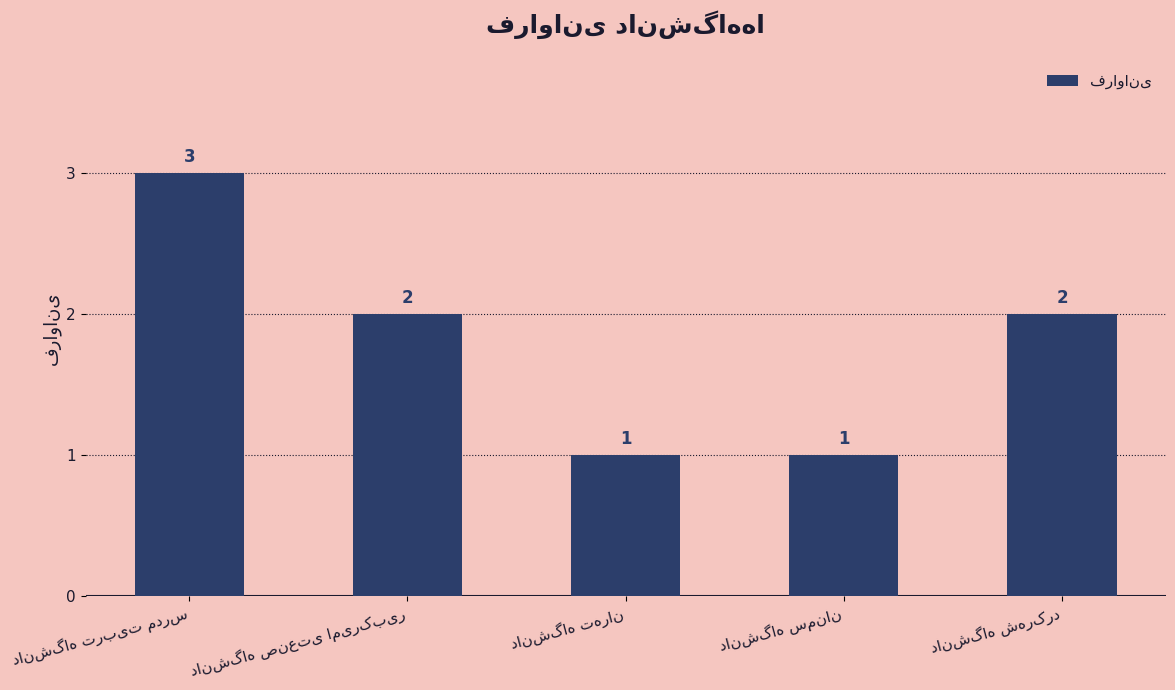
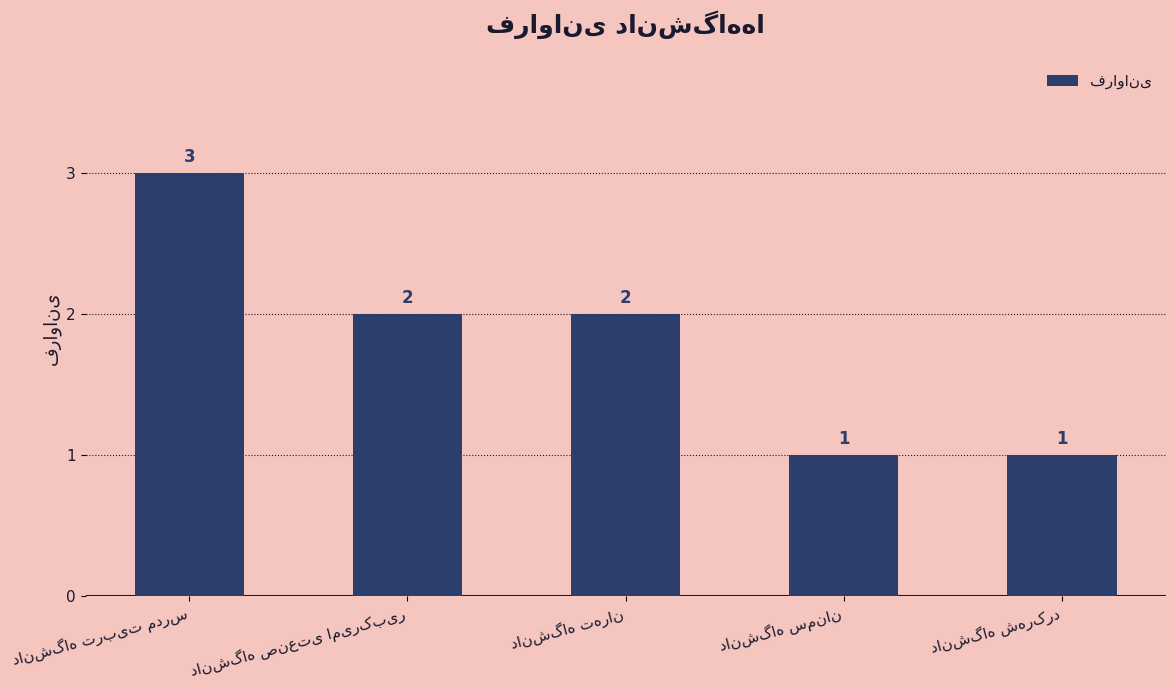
  {
    "دانشگاه تربیت مدرس": 3,
    "دانشگاه صنعتی امیرکبیر": 2,
-   "دانشگاه تهران": 1,
+   "دانشگاه تهران": 2,
    "دانشگاه سمنان": 1,
-   "دانشگاه شهرکرد": 2
+   "دانشگاه شهرکرد": 1
  }
